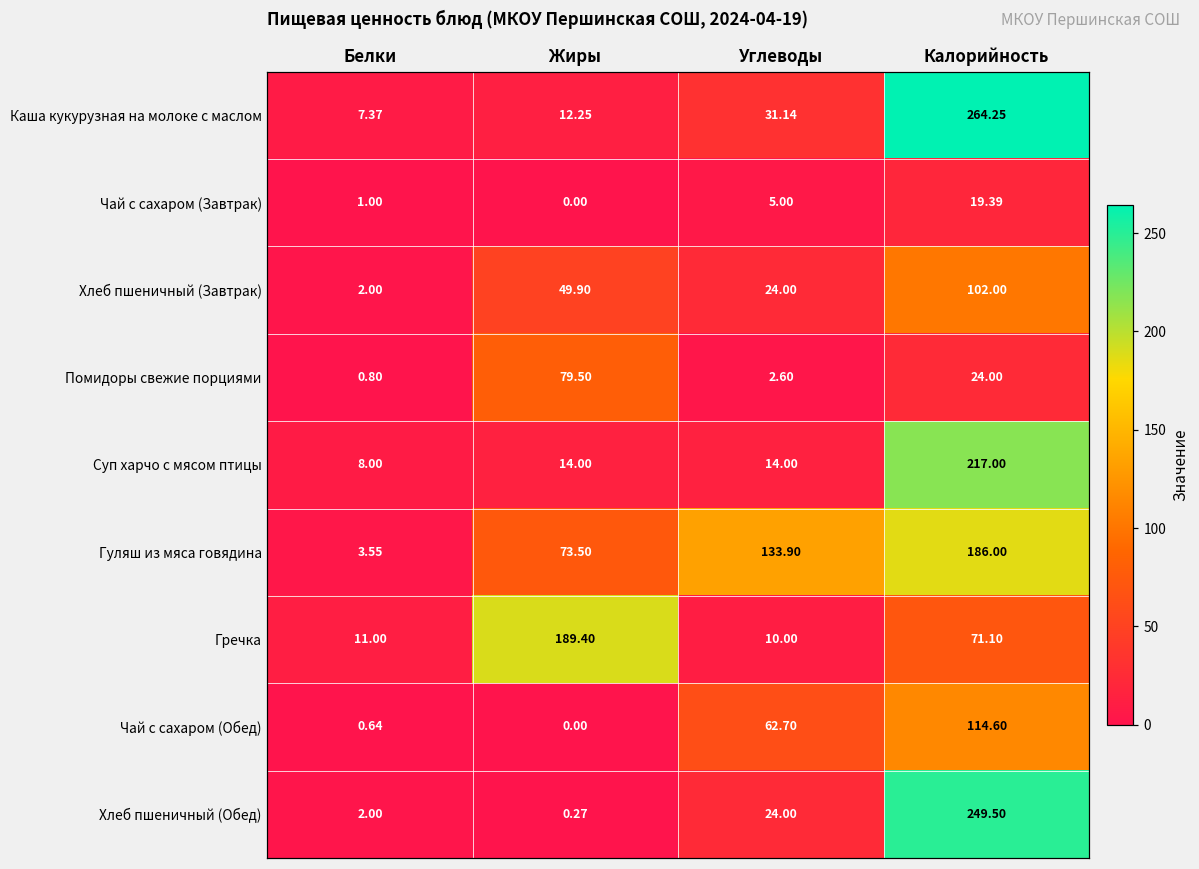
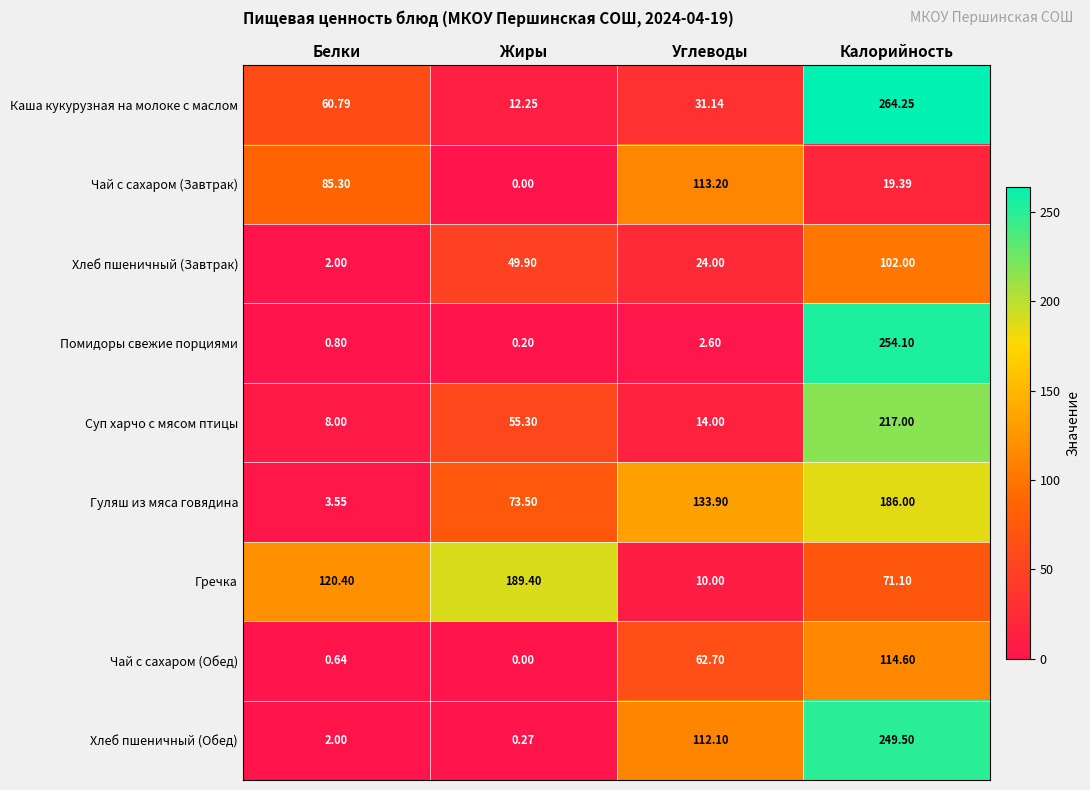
  {
    "Каша кукурузная на молоке с маслом": {
-     "Белки": 7.37,
+     "Белки": 60.79,
      "Жиры": 12.25,
      "Углеводы": 31.14,
      "Калорийность": 264.25
    },
    "Чай с сахаром (Завтрак)": {
-     "Белки": 1.00,
+     "Белки": 85.30,
      "Жиры": 0.00,
-     "Углеводы": 5.00,
+     "Углеводы": 113.20,
      "Калорийность": 19.39
    },
    "Хлеб пшеничный (Завтрак)": {
      "Белки": 2.00,
      "Жиры": 49.90,
      "Углеводы": 24.00,
      "Калорийность": 102.00
    },
    "Помидоры свежие порциями": {
      "Белки": 0.80,
-     "Жиры": 79.50,
+     "Жиры": 0.20,
      "Углеводы": 2.60,
-     "Калорийность": 24.00
+     "Калорийность": 254.10
    },
    "Суп харчо с мясом птицы": {
      "Белки": 8.00,
-     "Жиры": 14.00,
+     "Жиры": 55.30,
      "Углеводы": 14.00,
      "Калорийность": 217.00
    },
    "Гуляш из мяса говядина": {
      "Белки": 3.55,
      "Жиры": 73.50,
      "Углеводы": 133.90,
      "Калорийность": 186.00
    },
    "Гречка": {
-     "Белки": 11.00,
+     "Белки": 120.40,
      "Жиры": 189.40,
      "Углеводы": 10.00,
      "Калорийность": 71.10
    },
    "Чай с сахаром (Обед)": {
      "Белки": 0.64,
      "Жиры": 0.00,
      "Углеводы": 62.70,
      "Калорийность": 114.60
    },
    "Хлеб пшеничный (Обед)": {
      "Белки": 2.00,
      "Жиры": 0.27,
-     "Углеводы": 24.00,
+     "Углеводы": 112.10,
      "Калорийность": 249.50
    }
  }
